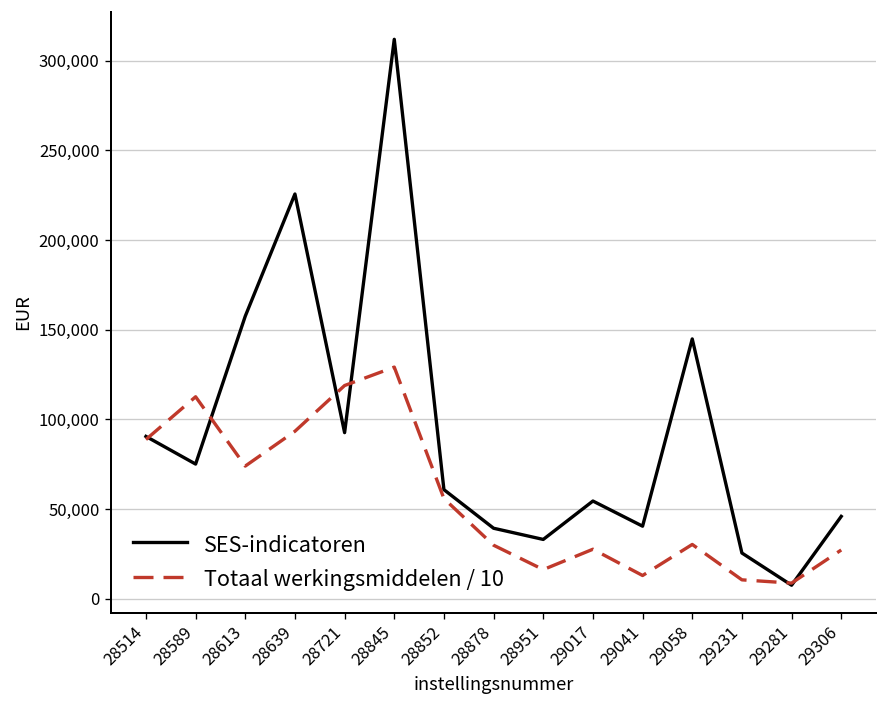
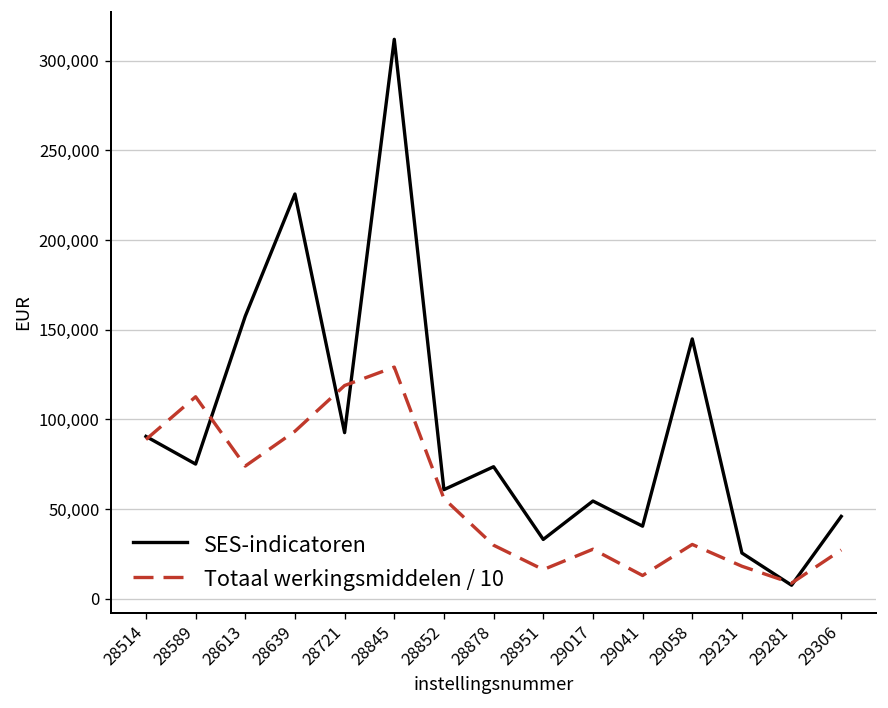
  {
    "SES-indicatoren": {
      "28514": "91,000",
      "28589": "75,000",
      "28613": "158,000",
      "28639": "226,000",
      "28721": "93,000",
      "28845": "312,000",
      "28852": "61,000",
-     "28878": "39,000",
+     "28878": "74,000",
      "28951": "33,000",
      "29017": "55,000",
      "29041": "41,000",
      "29058": "145,000",
      "29231": "26,000",
      "29306": "46,000"
    },
    "Totaal werkingsmiddelen / 10": {
      "28514": "89,000",
      "28589": "113,000",
      "28613": "74,000",
      "28639": "93,000",
      "28721": "119,000",
      "28845": "129,000",
      "28852": "56,000",
      "28878": "30,000",
      "28951": "16,000",
      "29017": "28,000",
      "29041": "13,000",
      "29058": "30,000",
-     "29231": "11,000",
+     "29231": "18,000",
      "29306": "27,000"
    }
  }
